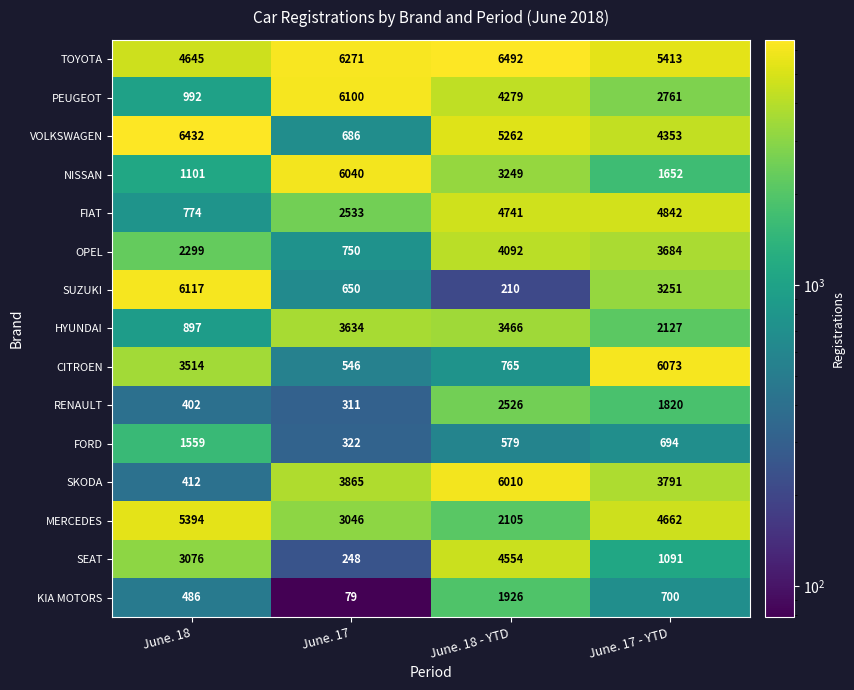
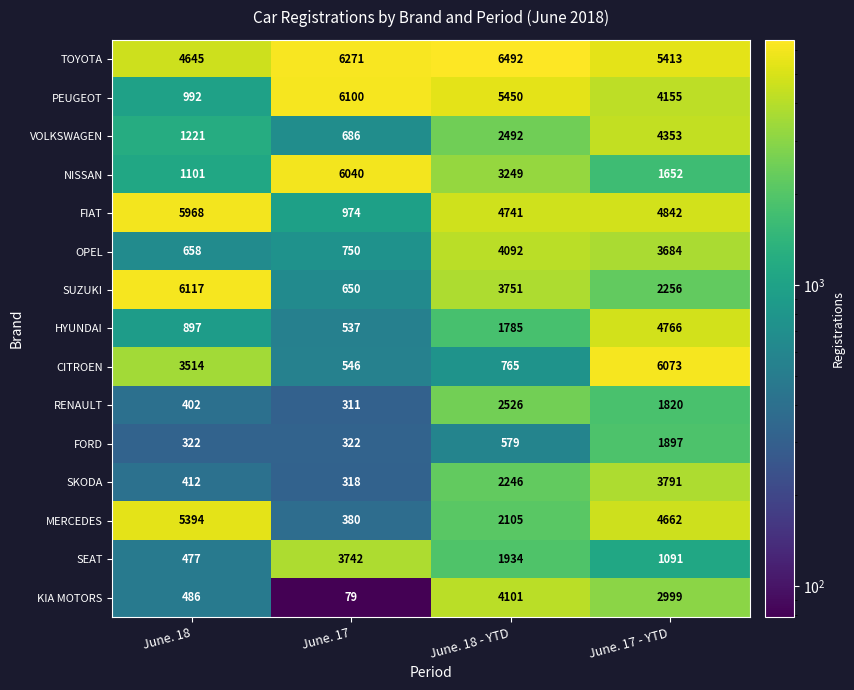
  {
    "TOYOTA": {
      "June. 18": 4645,
      "June. 17": 6271,
      "June. 18 - YTD": 6492,
      "June. 17 - YTD": 5413
    },
    "PEUGEOT": {
      "June. 18": 992,
      "June. 17": 6100,
-     "June. 18 - YTD": 4279,
-     "June. 17 - YTD": 2761
+     "June. 18 - YTD": 5450,
+     "June. 17 - YTD": 4155
    },
    "VOLKSWAGEN": {
-     "June. 18": 6432,
+     "June. 18": 1221,
      "June. 17": 686,
-     "June. 18 - YTD": 5262,
+     "June. 18 - YTD": 2492,
      "June. 17 - YTD": 4353
    },
    "NISSAN": {
      "June. 18": 1101,
      "June. 17": 6040,
      "June. 18 - YTD": 3249,
      "June. 17 - YTD": 1652
    },
    "FIAT": {
-     "June. 18": 774,
-     "June. 17": 2533,
+     "June. 18": 5968,
+     "June. 17": 974,
      "June. 18 - YTD": 4741,
      "June. 17 - YTD": 4842
    },
    "OPEL": {
-     "June. 18": 2299,
+     "June. 18": 658,
      "June. 17": 750,
      "June. 18 - YTD": 4092,
      "June. 17 - YTD": 3684
    },
    "SUZUKI": {
      "June. 18": 6117,
      "June. 17": 650,
-     "June. 18 - YTD": 210,
-     "June. 17 - YTD": 3251
+     "June. 18 - YTD": 3751,
+     "June. 17 - YTD": 2256
    },
    "HYUNDAI": {
      "June. 18": 897,
-     "June. 17": 3634,
-     "June. 18 - YTD": 3466,
-     "June. 17 - YTD": 2127
+     "June. 17": 537,
+     "June. 18 - YTD": 1785,
+     "June. 17 - YTD": 4766
    },
    "CITROEN": {
      "June. 18": 3514,
      "June. 17": 546,
      "June. 18 - YTD": 765,
      "June. 17 - YTD": 6073
    },
    "RENAULT": {
      "June. 18": 402,
      "June. 17": 311,
      "June. 18 - YTD": 2526,
      "June. 17 - YTD": 1820
    },
    "FORD": {
-     "June. 18": 1559,
+     "June. 18": 322,
      "June. 17": 322,
      "June. 18 - YTD": 579,
-     "June. 17 - YTD": 694
+     "June. 17 - YTD": 1897
    },
    "SKODA": {
      "June. 18": 412,
-     "June. 17": 3865,
-     "June. 18 - YTD": 6010,
+     "June. 17": 318,
+     "June. 18 - YTD": 2246,
      "June. 17 - YTD": 3791
    },
    "MERCEDES": {
      "June. 18": 5394,
-     "June. 17": 3046,
+     "June. 17": 380,
      "June. 18 - YTD": 2105,
      "June. 17 - YTD": 4662
    },
    "SEAT": {
-     "June. 18": 3076,
-     "June. 17": 248,
-     "June. 18 - YTD": 4554,
+     "June. 18": 477,
+     "June. 17": 3742,
+     "June. 18 - YTD": 1934,
      "June. 17 - YTD": 1091
    },
    "KIA MOTORS": {
      "June. 18": 486,
      "June. 17": 79,
-     "June. 18 - YTD": 1926,
-     "June. 17 - YTD": 700
+     "June. 18 - YTD": 4101,
+     "June. 17 - YTD": 2999
    }
  }
